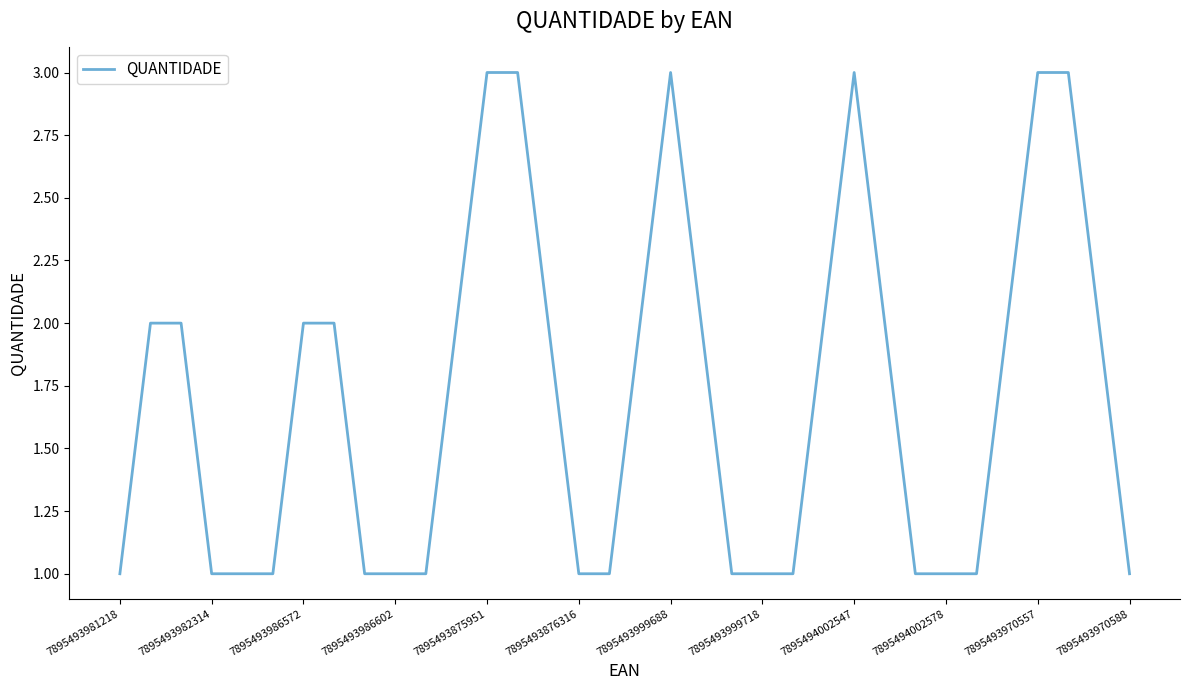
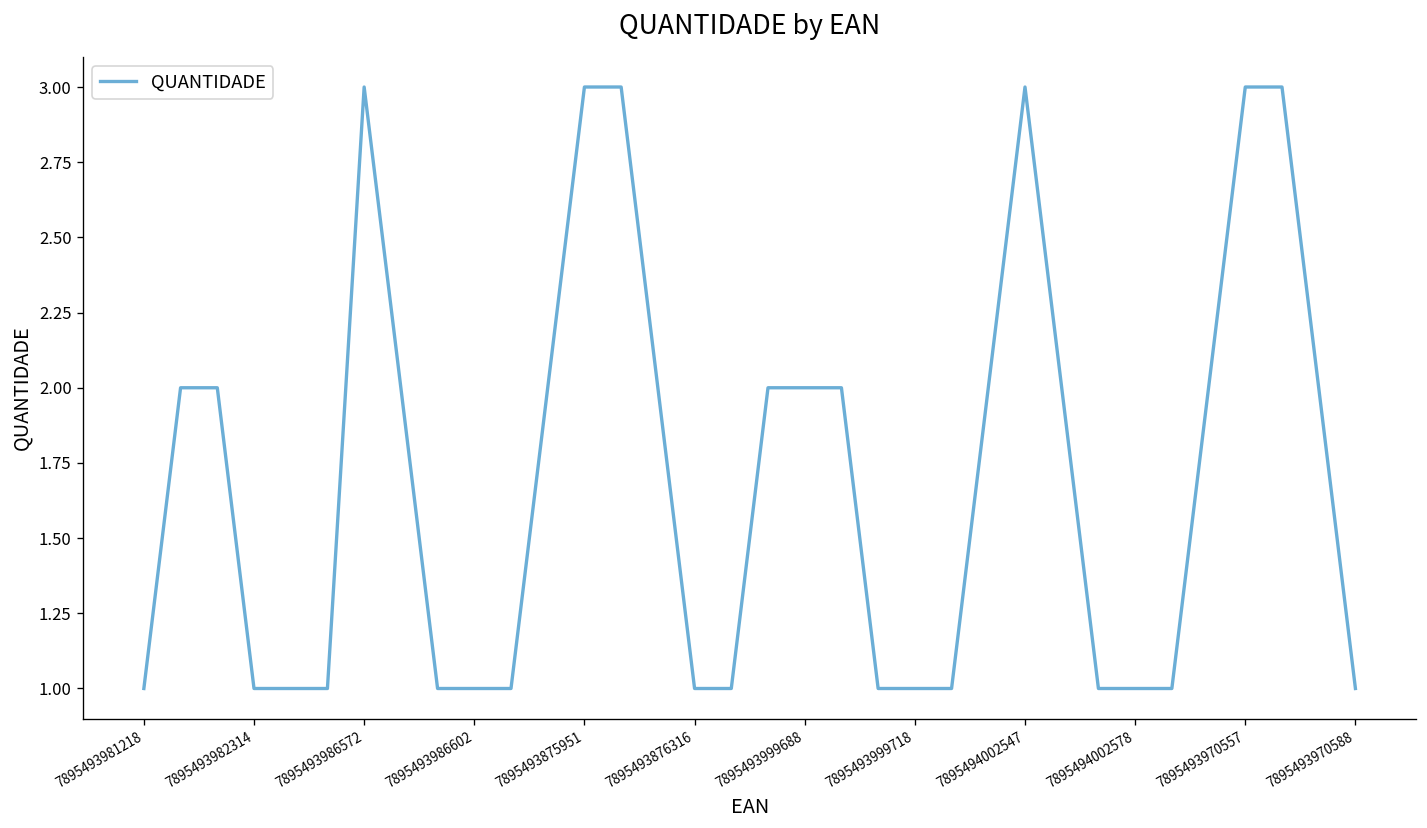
  {
    "7895493981218": 1,
    "7895493982314": 1,
-   "7895493986572": 2,
+   "7895493986572": 3,
    "7895493986602": 1,
    "7895493875951": 3,
    "7895493876316": 1,
-   "7895493999688": 3,
+   "7895493999688": 2,
    "7895493999718": 1,
    "7895494002547": 3,
    "7895494002578": 1,
    "7895493970557": 3,
    "7895493970588": 1
  }
